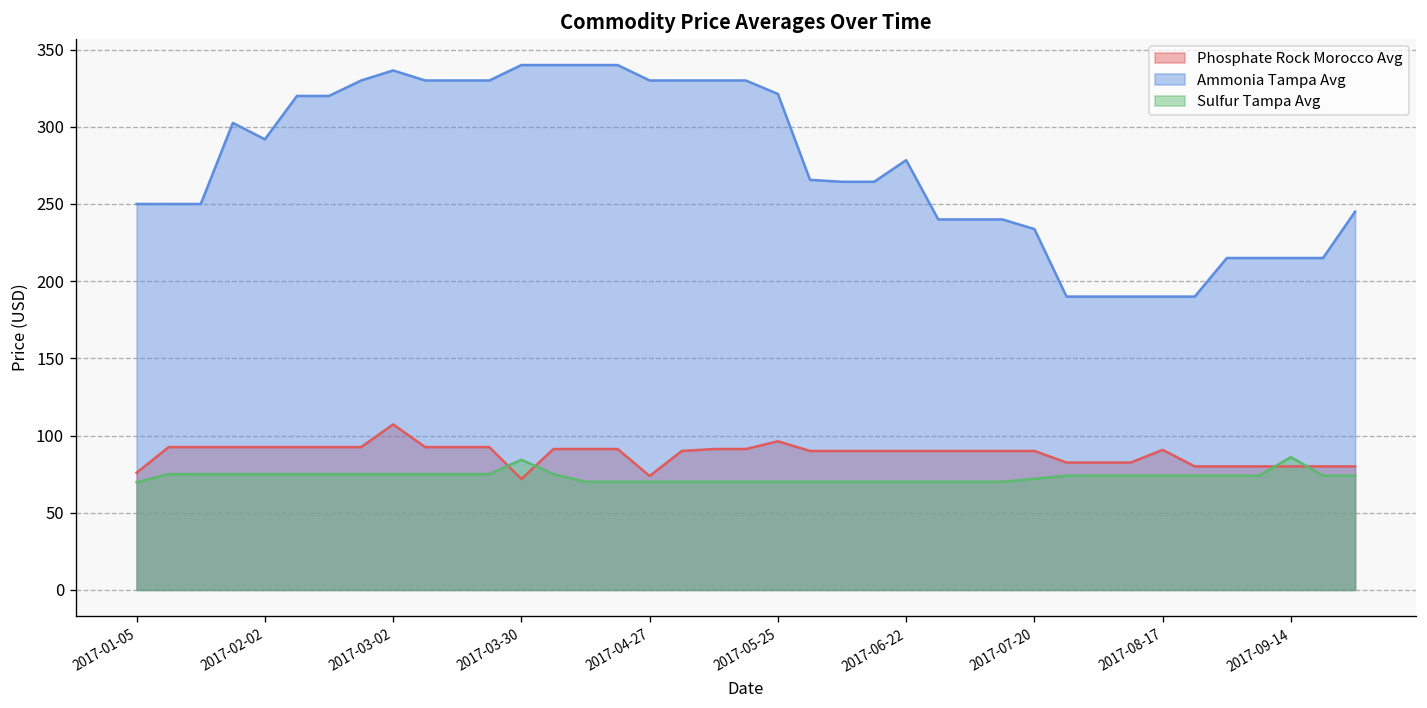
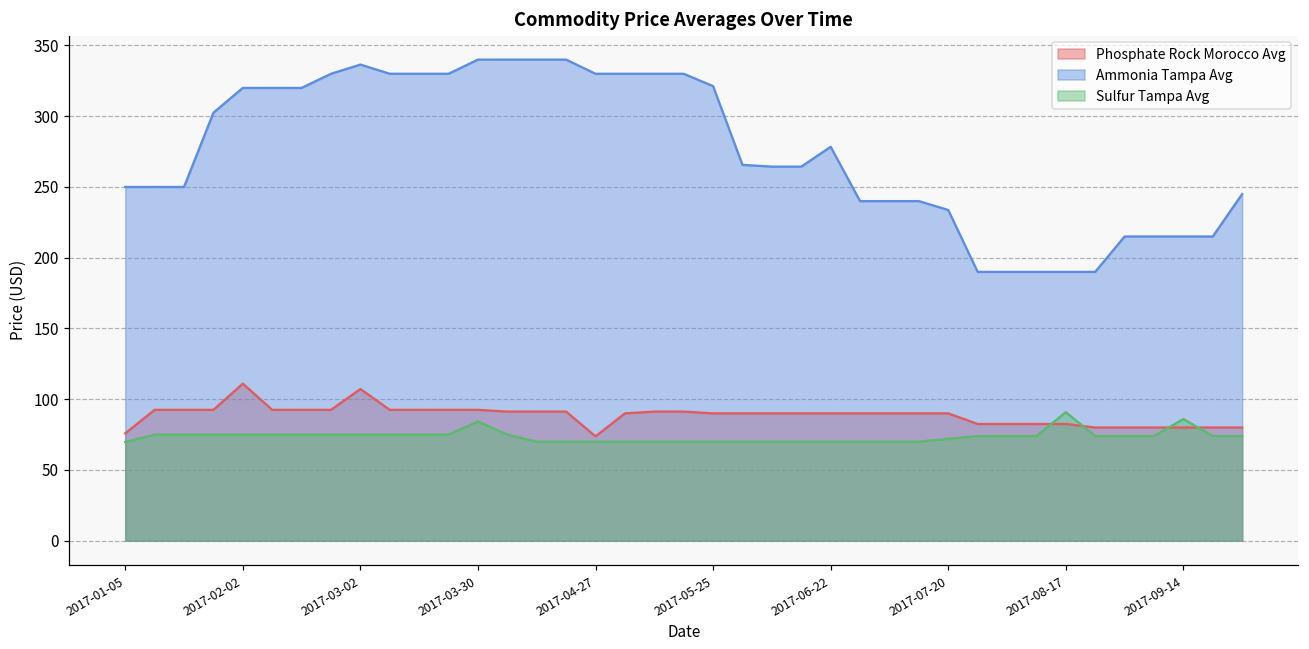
  {
    "Phosphate Rock Morocco Avg": {
      "2017-01-05": 76,
-     "2017-02-02": 93,
+     "2017-02-02": 111,
      "2017-03-02": 107,
-     "2017-03-30": 72,
+     "2017-03-30": 93,
      "2017-04-27": 74,
-     "2017-05-25": 96,
+     "2017-05-25": 90,
      "2017-06-22": 90,
      "2017-07-20": 90,
-     "2017-08-17": 91,
+     "2017-08-17": 83,
      "2017-09-14": 80
    },
    "Ammonia Tampa Avg": {
      "2017-01-05": 250,
-     "2017-02-02": 292,
+     "2017-02-02": 320,
      "2017-03-02": 337,
      "2017-03-30": 340,
      "2017-04-27": 330,
      "2017-05-25": 321,
      "2017-06-22": 278,
      "2017-07-20": 234,
      "2017-08-17": 190,
      "2017-09-14": 215
    },
    "Sulfur Tampa Avg": {
      "2017-01-05": 70,
      "2017-02-02": 75,
      "2017-03-02": 75,
      "2017-03-30": 84,
      "2017-04-27": 70,
      "2017-05-25": 70,
      "2017-06-22": 70,
      "2017-07-20": 72,
-     "2017-08-17": 74,
+     "2017-08-17": 91,
      "2017-09-14": 86
    }
  }
